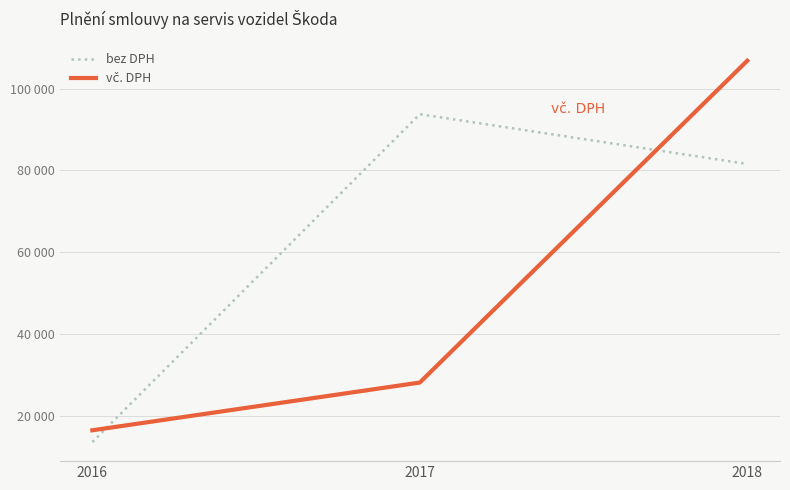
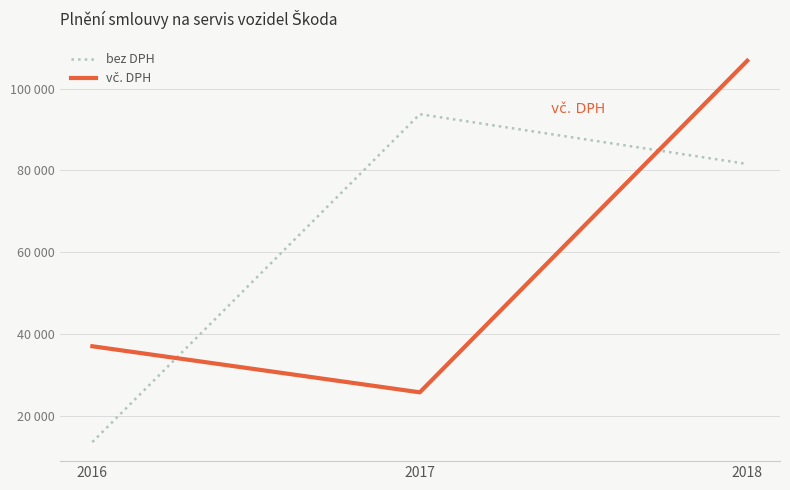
  {
    "bez DPH": {
      "2016": 14000,
      "2017": 94000,
      "2018": 82000
    },
    "vč. DPH": {
-     "2016": 17000,
-     "2017": 28000,
+     "2016": 37000,
+     "2017": 26000,
      "2018": 107000
    }
  }
